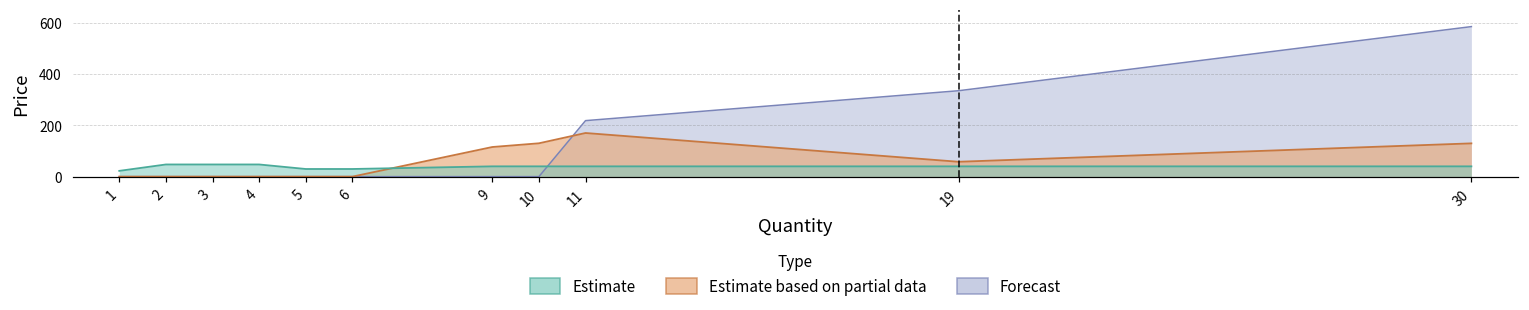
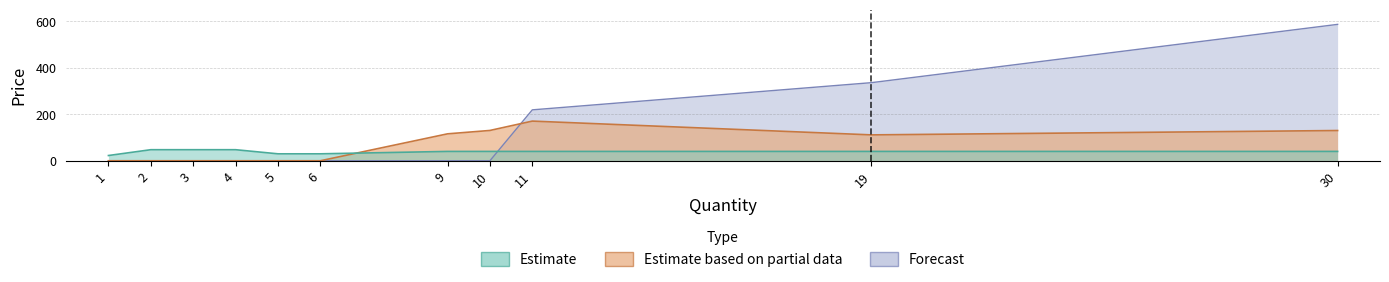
  {
    "Estimate based on partial data": {
      "9": 120,
      "10": 130,
      "11": 170,
-     "19": 60,
+     "19": 110,
      "30": 130
    }
  }
